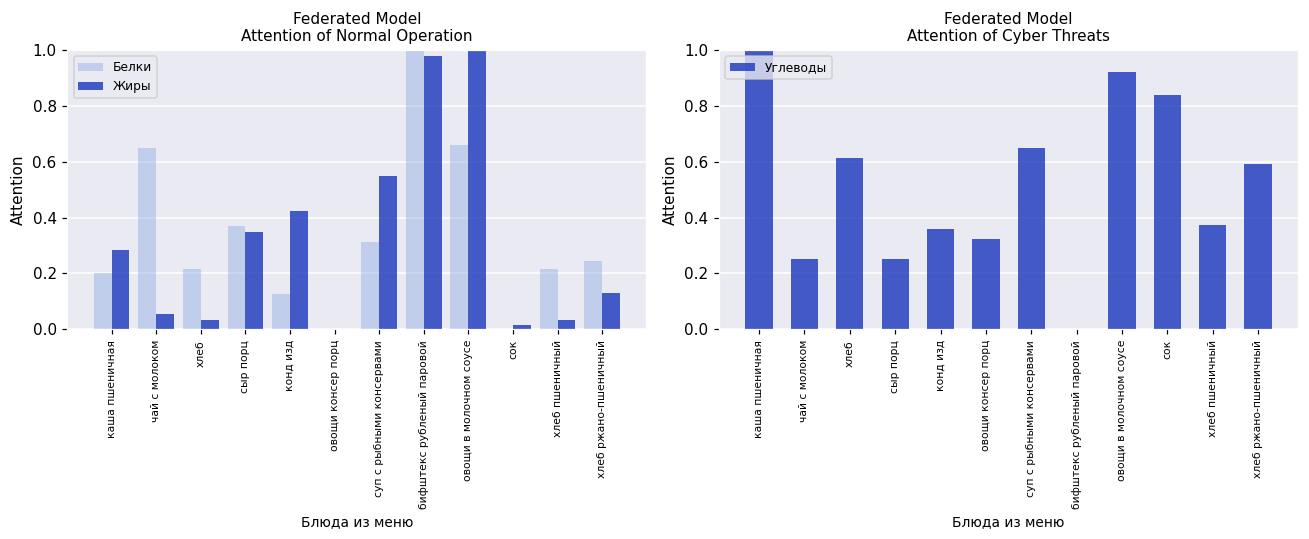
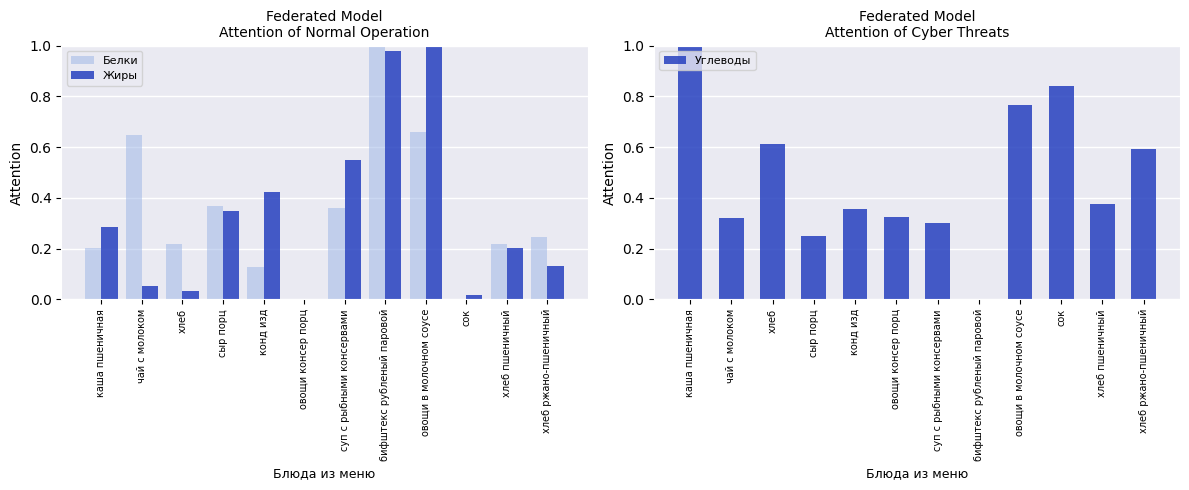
  {
    "Federated Model Attention of Normal Operation": {
      "Белки": {
        "каша пшеничная": 0.20,
        "чай с молоком": 0.65,
        "хлеб": 0.22,
        "сыр порц": 0.37,
        "конд изд": 0.13,
        "овощи консер порц": 0.00,
-       "суп с рыбными консервами": 0.31,
+       "суп с рыбными консервами": 0.36,
        "бифштекс рубленый паровой": 1.00,
        "овощи в молочном соусе": 0.66,
        "хлеб пшеничный": 0.22,
        "хлеб ржано-пшеничный": 0.25
      },
      "Жиры": {
        "каша пшеничная": 0.29,
        "чай с молоком": 0.05,
        "хлеб": 0.03,
        "сыр порц": 0.35,
        "конд изд": 0.42,
        "овощи консер порц": 0.00,
        "суп с рыбными консервами": 0.55,
        "бифштекс рубленый паровой": 0.98,
        "овощи в молочном соусе": 1.00,
        "сок": 0.02,
-       "хлеб пшеничный": 0.03,
+       "хлеб пшеничный": 0.20,
        "хлеб ржано-пшеничный": 0.13
      }
    },
    "Federated Model Attention of Cyber Threats": {
      "каша пшеничная": 1.00,
-     "чай с молоком": 0.25,
+     "чай с молоком": 0.32,
      "хлеб": 0.61,
      "сыр порц": 0.25,
      "конд изд": 0.36,
      "овощи консер порц": 0.32,
-     "суп с рыбными консервами": 0.65,
+     "суп с рыбными консервами": 0.30,
      "бифштекс рубленый паровой": 0.00,
-     "овощи в молочном соусе": 0.92,
+     "овощи в молочном соусе": 0.77,
      "сок": 0.84,
      "хлеб пшеничный": 0.37,
      "хлеб ржано-пшеничный": 0.59
    }
  }
